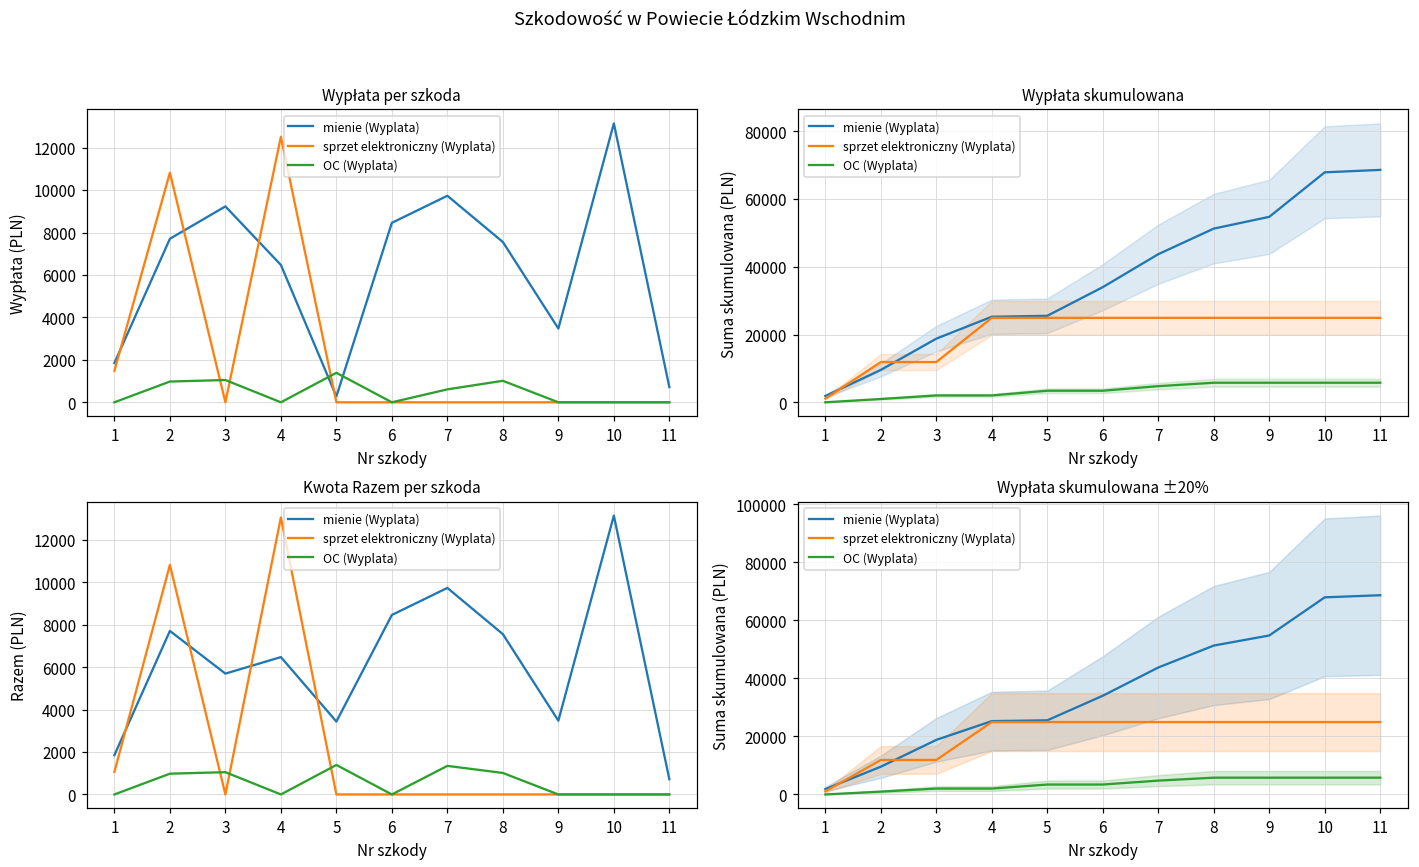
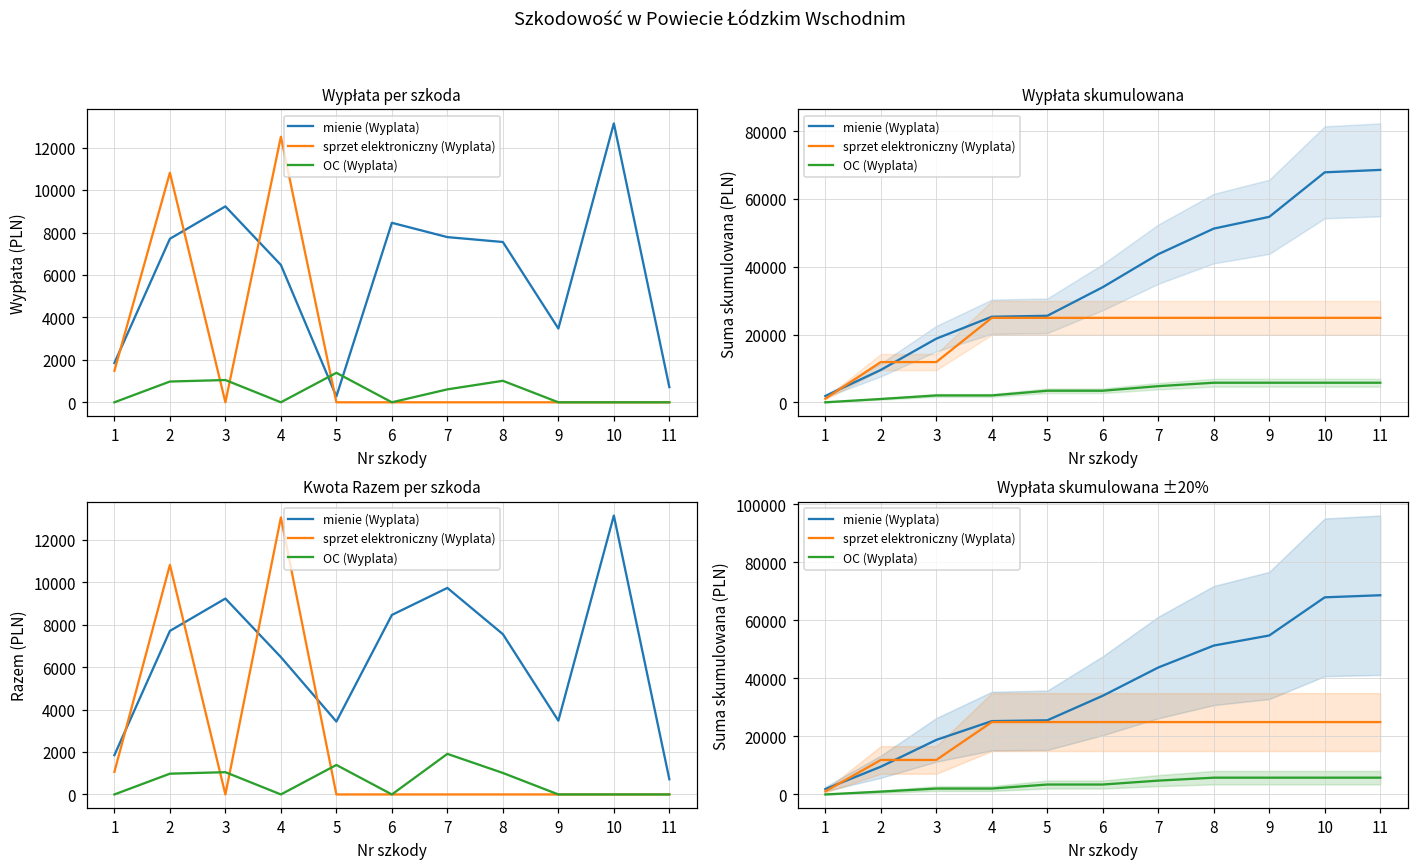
  {
    "Wypłata per szkoda": {
      "mienie (Wyplata)": {
        "1": 1900,
        "2": 7700,
        "3": 9200,
        "4": 6500,
        "5": 300,
        "6": 8500,
-       "7": 9700,
+       "7": 7800,
        "8": 7600,
        "9": 3500,
        "10": 13100,
        "11": 700
      },
      "sprzet elektroniczny (Wyplata)": {
        "1": 1500,
        "2": 10800,
        "3": 0,
        "4": 12500,
        "5": 0,
        "7": 0,
        "8": 0
      },
      "OC (Wyplata)": {
        "1": 0,
        "2": 1000,
        "3": 1000,
        "4": 0,
        "5": 1400,
        "7": 600,
        "8": 1000
      }
    },
    "Kwota Razem per szkoda": {
      "mienie (Wyplata)": {
        "1": 1900,
        "2": 7700,
-       "3": 5700,
+       "3": 9200,
        "4": 6500,
        "5": 3400,
        "6": 8500,
        "7": 9700,
        "8": 7600,
        "9": 3500,
        "10": 13100,
        "11": 700
      },
      "sprzet elektroniczny (Wyplata)": {
        "1": 1100,
        "2": 10800,
        "3": 0,
        "4": 13000,
        "5": 0,
        "7": 0,
        "8": 0
      },
      "OC (Wyplata)": {
        "1": 0,
        "2": 1000,
        "3": 1000,
        "4": 0,
        "5": 1400,
-       "7": 1300,
+       "7": 1900,
        "8": 1000
      }
    }
  }
